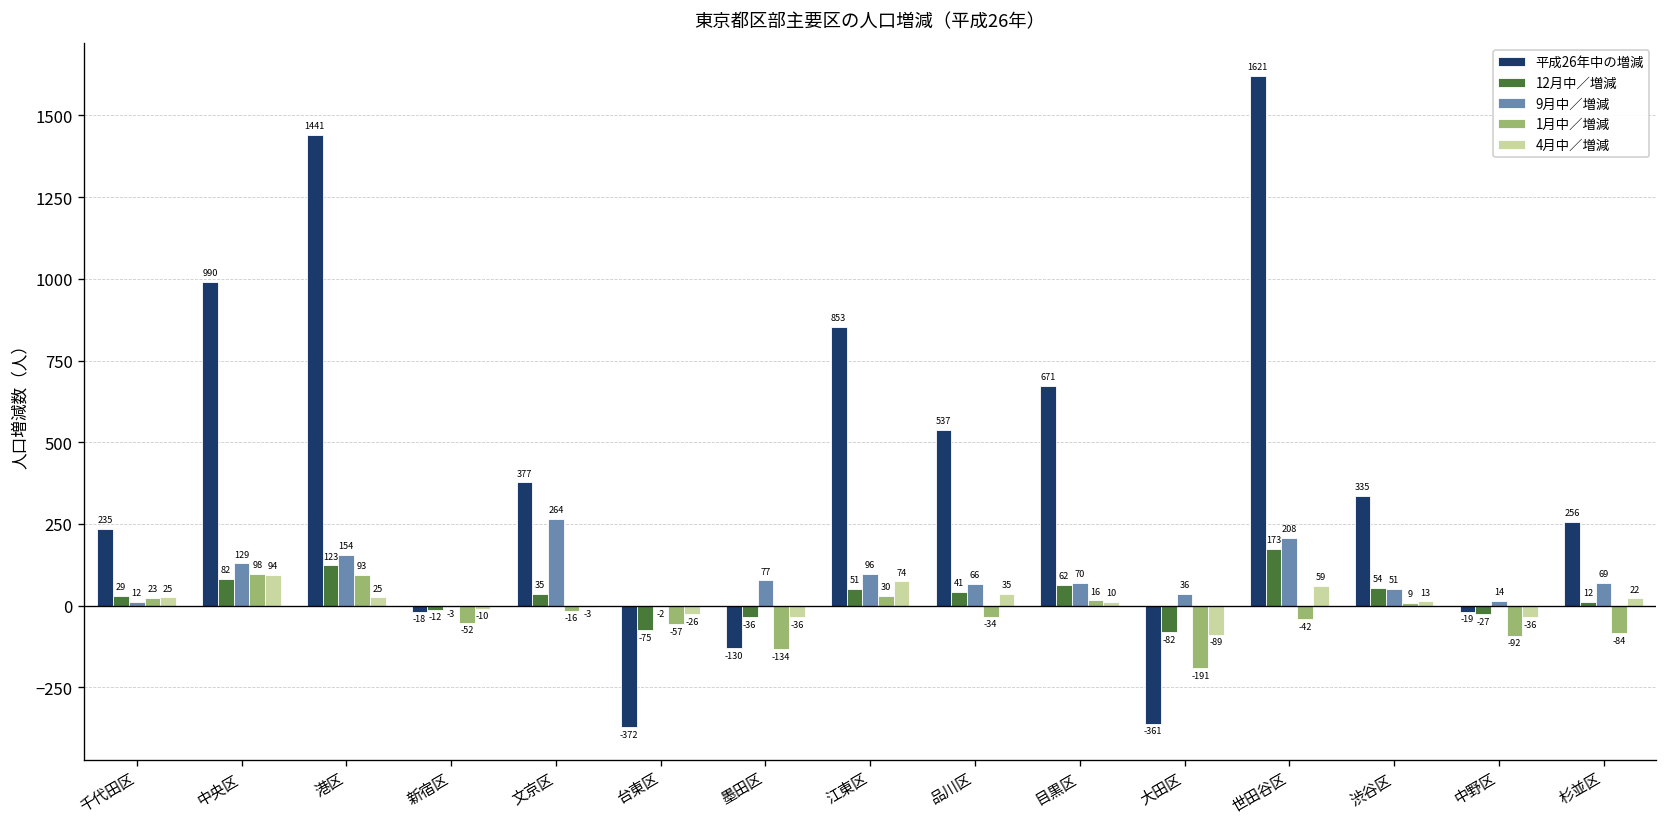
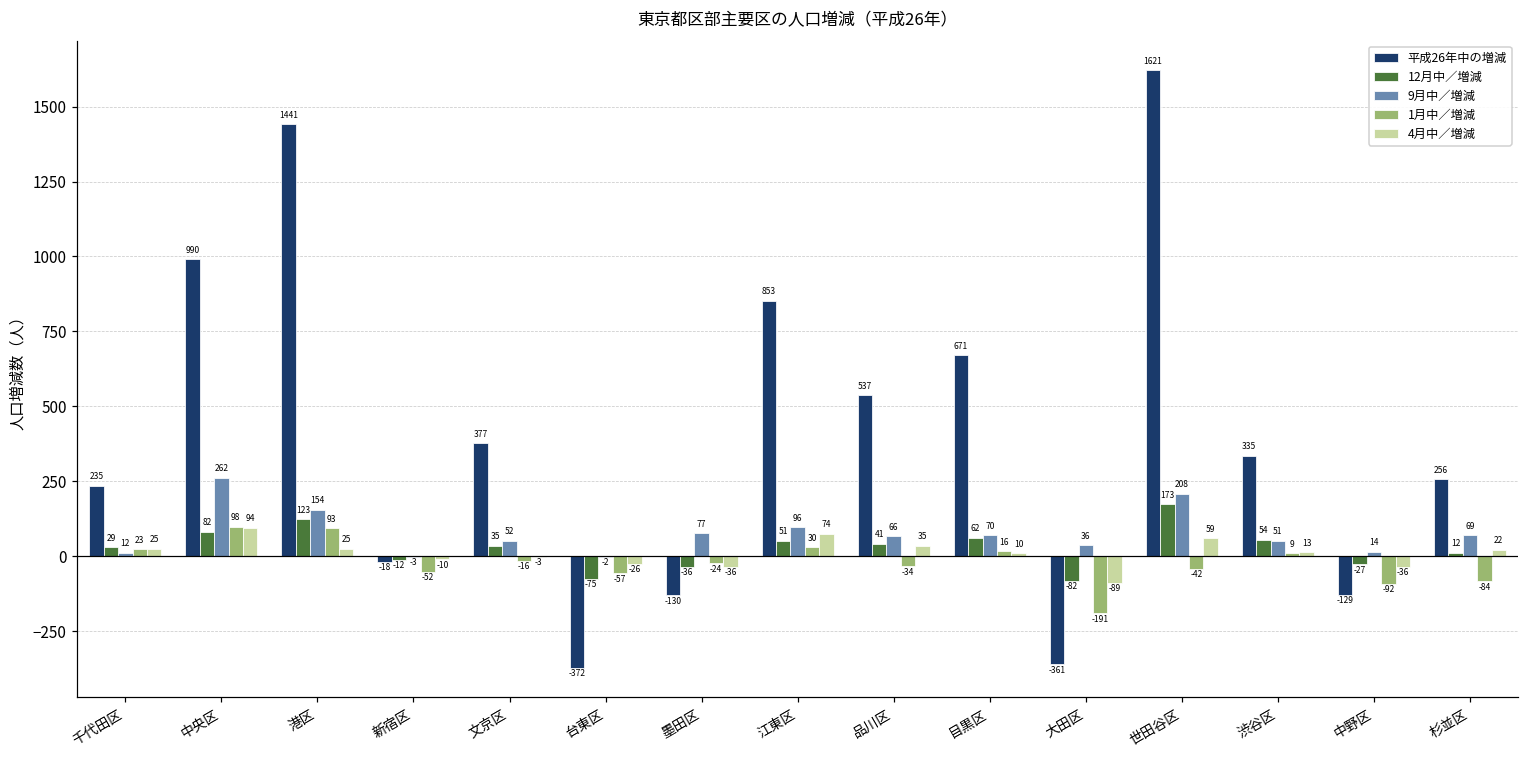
  {
    "平成26年中の増減": {
      "千代田区": 235,
      "中央区": 990,
      "港区": 1441,
      "新宿区": -18,
      "文京区": 377,
      "台東区": -372,
      "墨田区": -130,
      "江東区": 853,
      "品川区": 537,
      "目黒区": 671,
      "大田区": -361,
      "世田谷区": 1621,
      "渋谷区": 335,
-     "中野区": -19,
+     "中野区": -129,
      "杉並区": 256
    },
    "12月中／増減": {
      "千代田区": 29,
      "中央区": 82,
      "港区": 123,
      "新宿区": -12,
      "文京区": 35,
      "台東区": -75,
      "墨田区": -36,
      "江東区": 51,
      "品川区": 41,
      "目黒区": 62,
      "大田区": -82,
      "世田谷区": 173,
      "渋谷区": 54,
      "中野区": -27,
      "杉並区": 12
    },
    "9月中／増減": {
      "千代田区": 12,
-     "中央区": 129,
+     "中央区": 262,
      "港区": 154,
      "新宿区": -3,
-     "文京区": 264,
+     "文京区": 52,
      "台東区": -2,
      "墨田区": 77,
      "江東区": 96,
      "品川区": 66,
      "目黒区": 70,
      "大田区": 36,
      "世田谷区": 208,
      "渋谷区": 51,
      "中野区": 14,
      "杉並区": 69
    },
    "1月中／増減": {
      "千代田区": 23,
      "中央区": 98,
      "港区": 93,
      "新宿区": -52,
      "文京区": -16,
      "台東区": -57,
-     "墨田区": -134,
+     "墨田区": -24,
      "江東区": 30,
      "品川区": -34,
      "目黒区": 16,
      "大田区": -191,
      "世田谷区": -42,
      "渋谷区": 9,
      "中野区": -92,
      "杉並区": -84
    },
    "4月中／増減": {
      "千代田区": 25,
      "中央区": 94,
      "港区": 25,
      "新宿区": -10,
      "文京区": -3,
      "台東区": -26,
      "墨田区": -36,
      "江東区": 74,
      "品川区": 35,
      "目黒区": 10,
      "大田区": -89,
      "世田谷区": 59,
      "渋谷区": 13,
      "中野区": -36,
      "杉並区": 22
    }
  }
